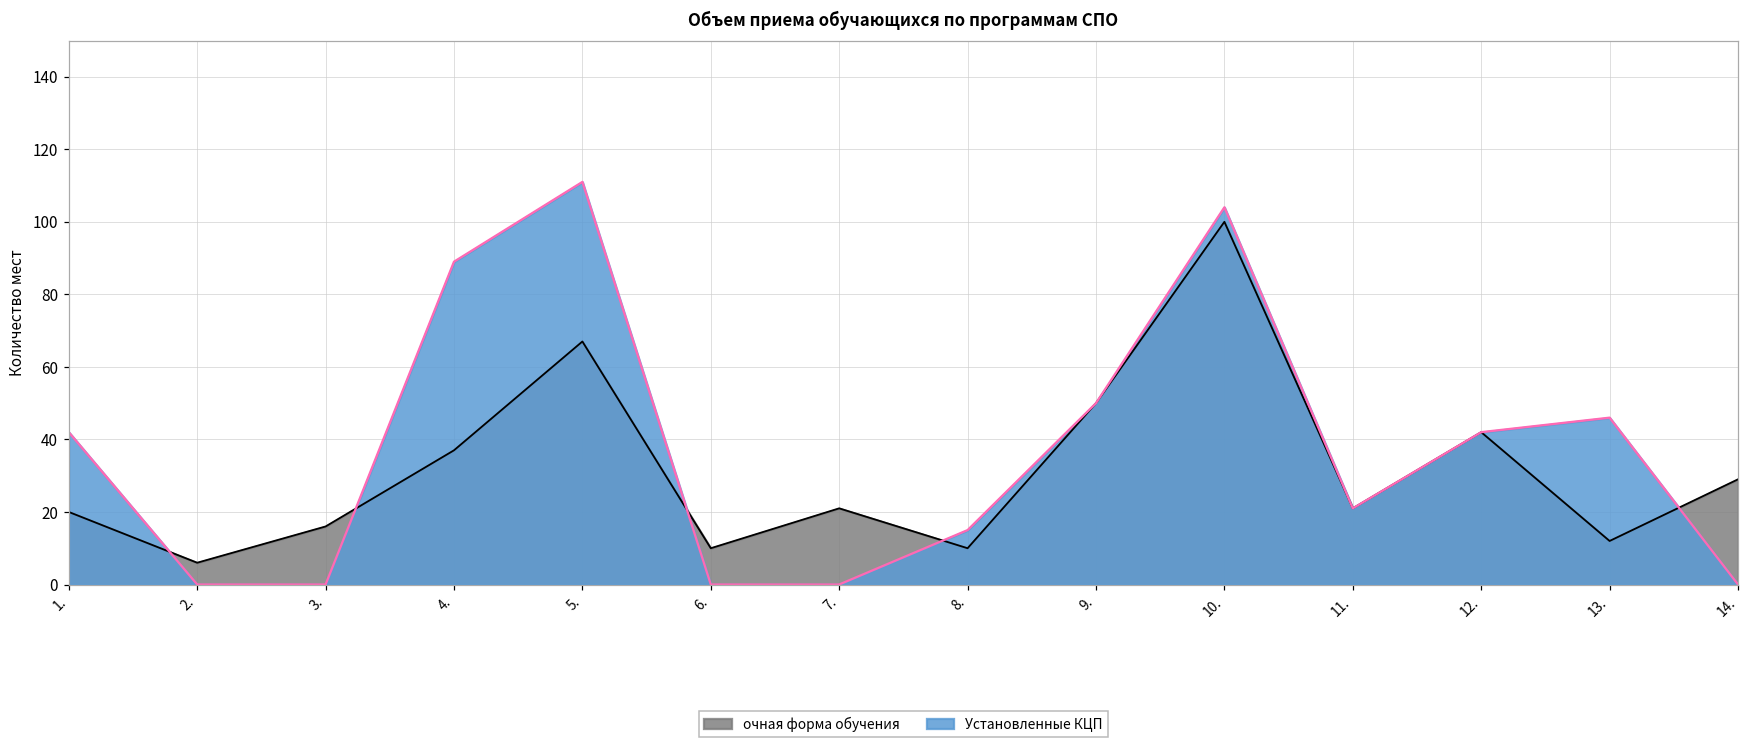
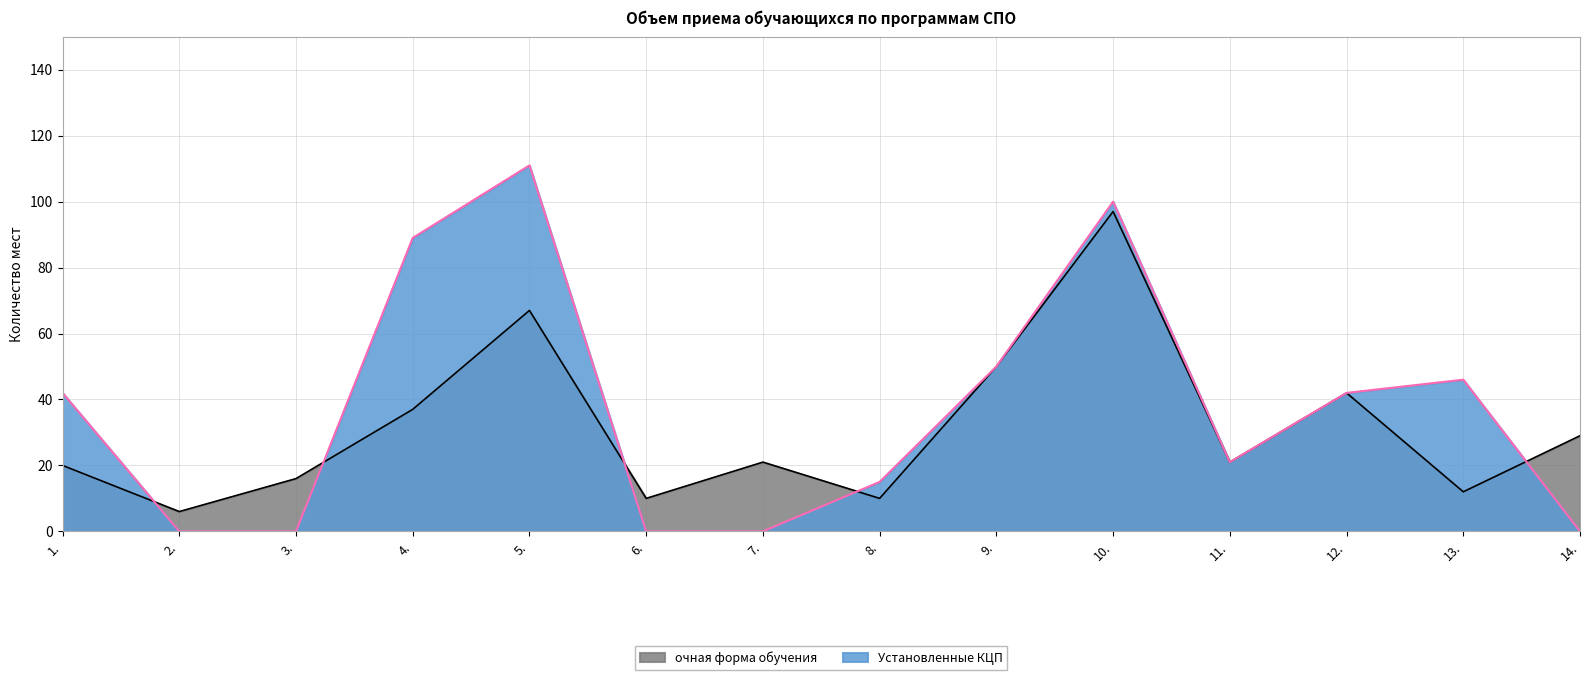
  {
    "очная форма обучения": {
      "1.": 20,
      "2.": 6,
      "3.": 16,
      "4.": 37,
      "5.": 67,
      "6.": 10,
      "7.": 21,
      "8.": 10,
-     "10.": 100,
+     "10.": 97,
      "13.": 12,
      "14.": 29
    },
    "Установленные КЦП": {
      "1.": 42,
      "2.": 0,
      "3.": 0,
      "4.": 89,
      "5.": 111,
      "6.": 0,
      "7.": 0,
      "8.": 15,
-     "10.": 104,
+     "10.": 100,
      "13.": 46,
      "14.": 0
    }
  }
